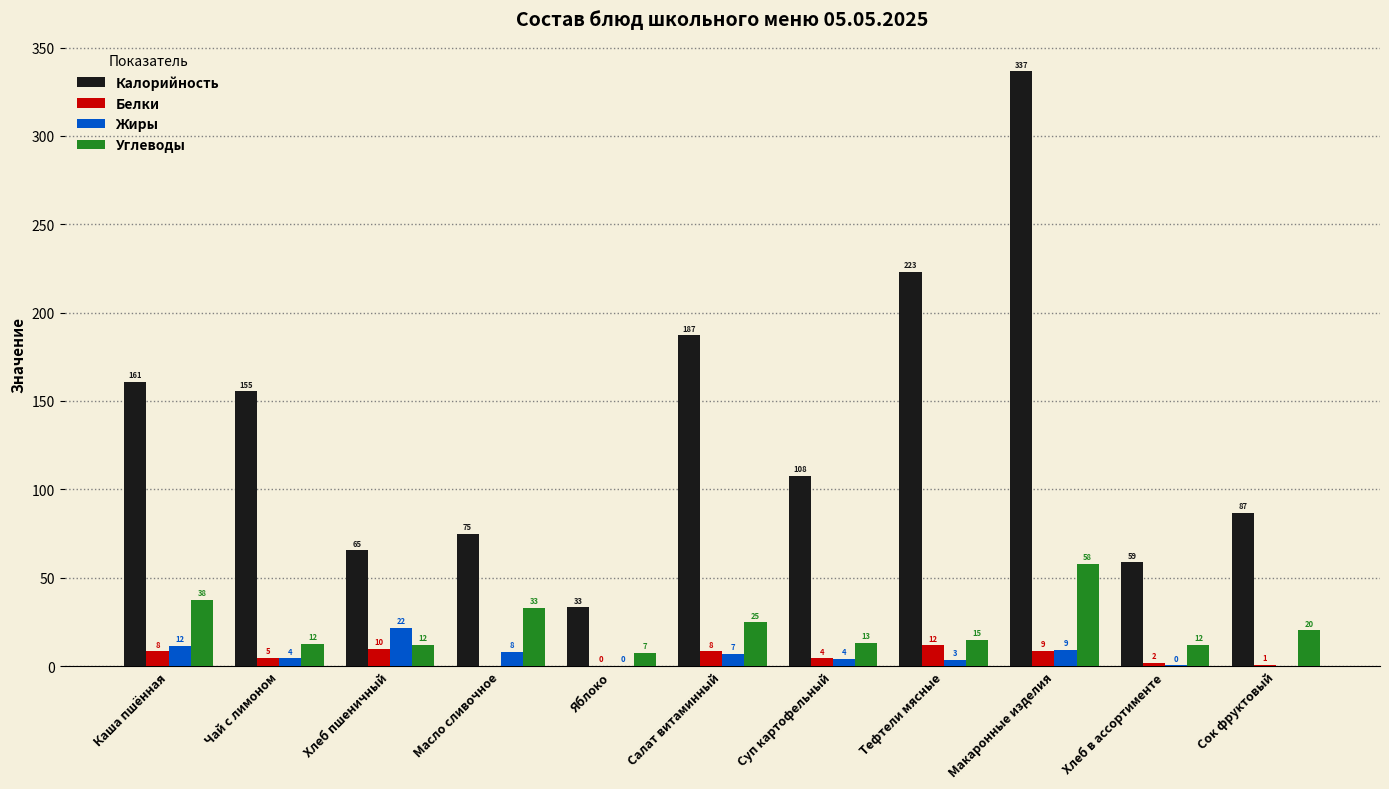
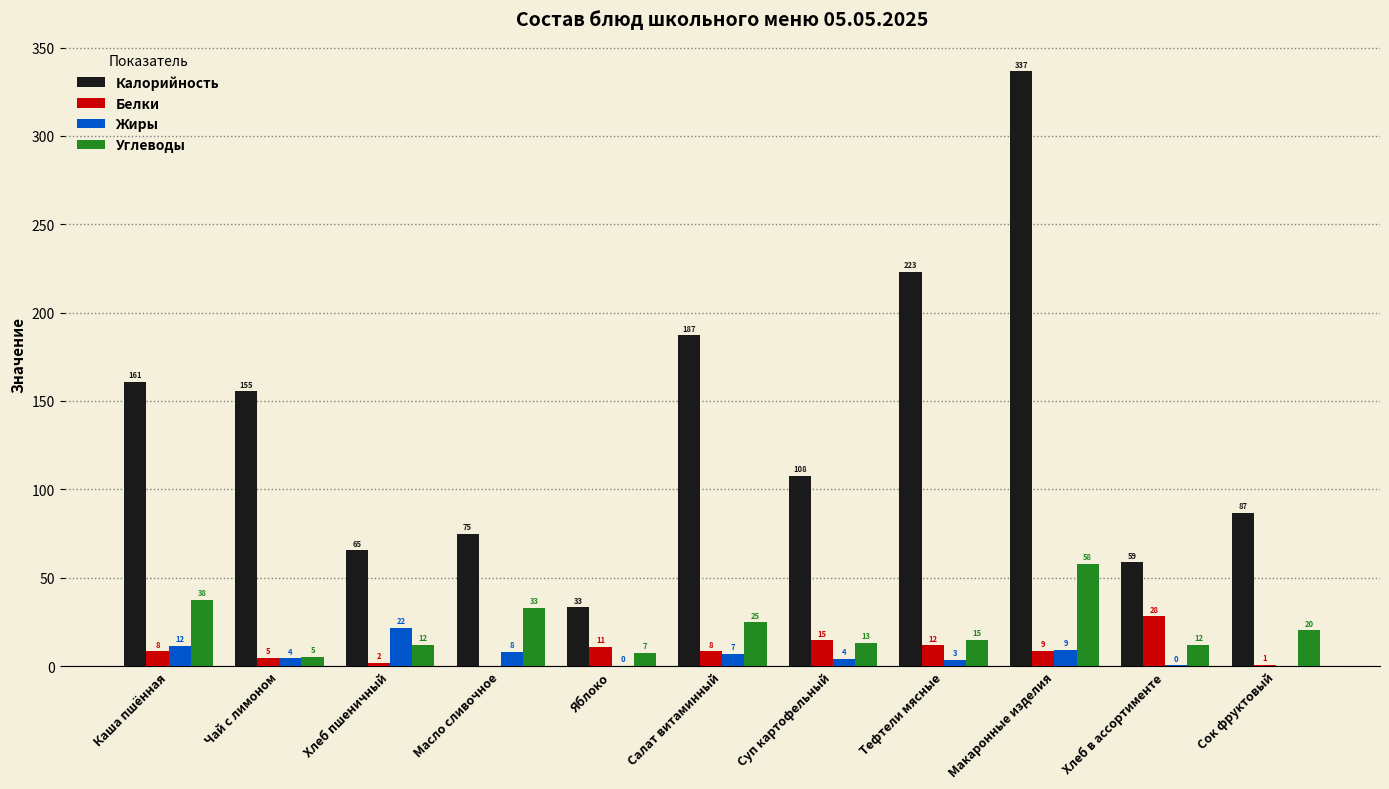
  {
    "Калорийность": {
      "Каша пшённая": 161,
      "Чай с лимоном": 155,
      "Хлеб пшеничный": 65,
      "Масло сливочное": 75,
      "Яблоко": 33,
      "Салат витаминный": 187,
      "Суп картофельный": 108,
      "Тефтели мясные": 223,
      "Макаронные изделия": 337,
      "Хлеб в ассортименте": 59,
      "Сок фруктовый": 87
    },
    "Белки": {
      "Каша пшённая": 8,
      "Чай с лимоном": 5,
-     "Хлеб пшеничный": 10,
-     "Яблоко": 0,
+     "Хлеб пшеничный": 2,
+     "Яблоко": 11,
      "Салат витаминный": 8,
-     "Суп картофельный": 4,
+     "Суп картофельный": 15,
      "Тефтели мясные": 12,
      "Макаронные изделия": 9,
-     "Хлеб в ассортименте": 2,
+     "Хлеб в ассортименте": 28,
      "Сок фруктовый": 1
    },
    "Жиры": {
      "Каша пшённая": 12,
      "Чай с лимоном": 4,
      "Хлеб пшеничный": 22,
      "Масло сливочное": 8,
      "Яблоко": 0,
      "Салат витаминный": 7,
      "Суп картофельный": 4,
      "Тефтели мясные": 3,
      "Макаронные изделия": 9,
      "Хлеб в ассортименте": 0
    },
    "Углеводы": {
      "Каша пшённая": 38,
-     "Чай с лимоном": 12,
+     "Чай с лимоном": 5,
      "Хлеб пшеничный": 12,
      "Масло сливочное": 33,
      "Яблоко": 7,
      "Салат витаминный": 25,
      "Суп картофельный": 13,
      "Тефтели мясные": 15,
      "Макаронные изделия": 58,
      "Хлеб в ассортименте": 12,
      "Сок фруктовый": 20
    }
  }
